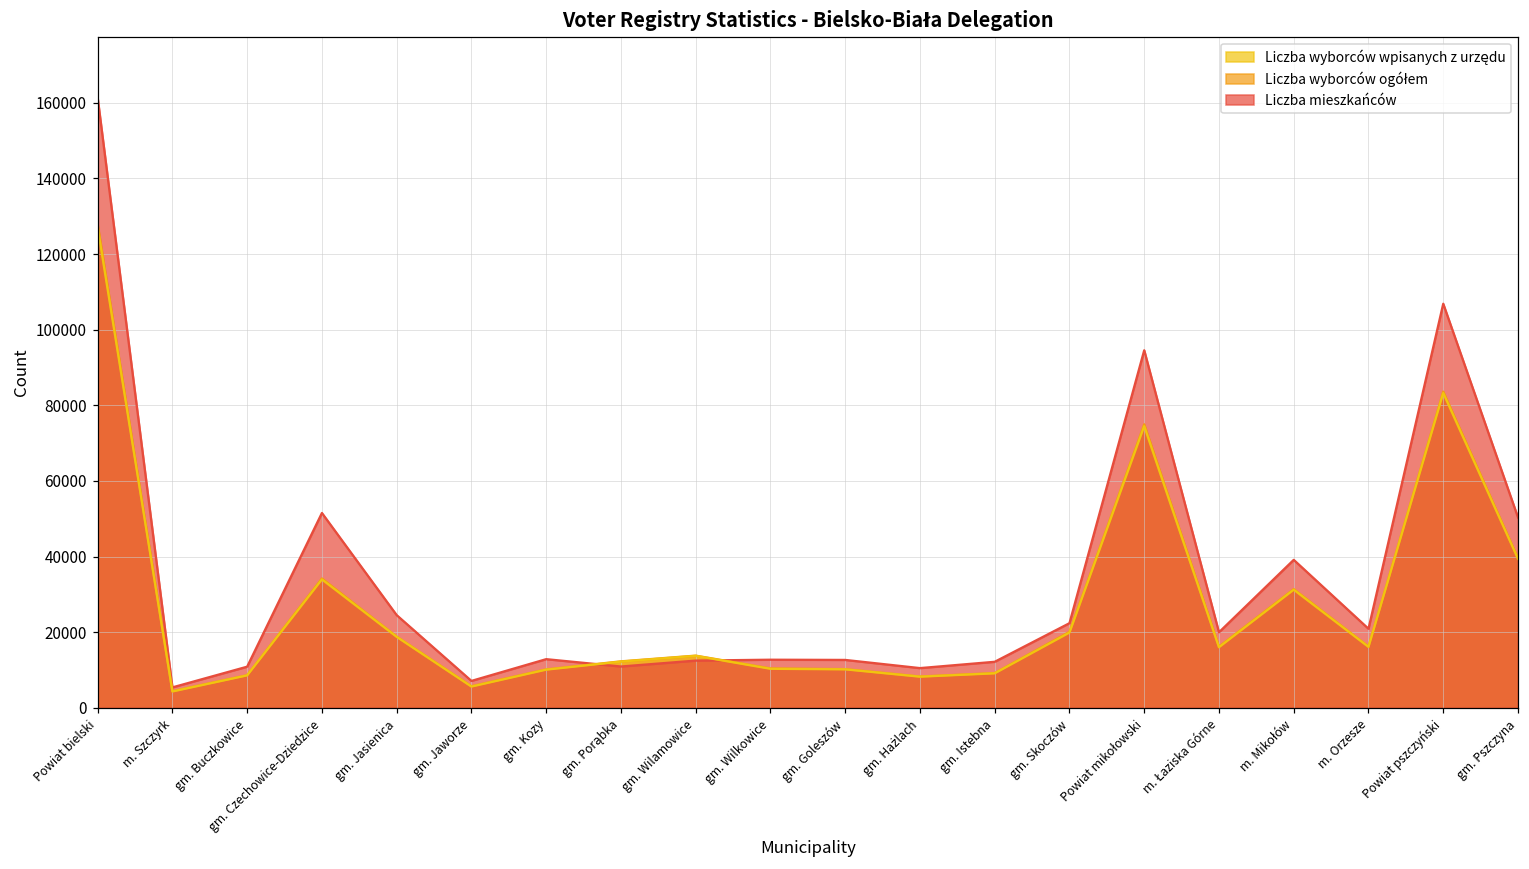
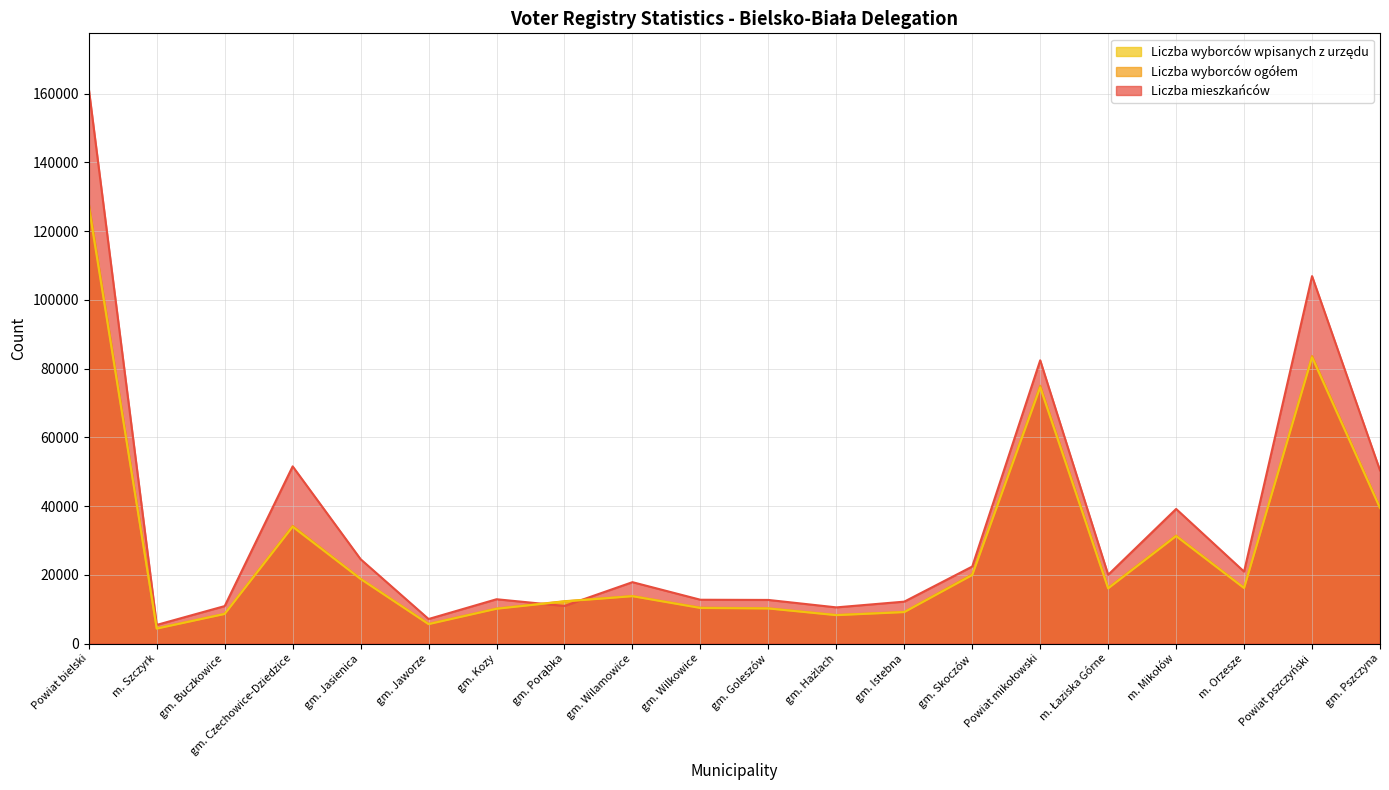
  {
    "Liczba mieszkańców": {
      "Powiat bielski": 161000,
      "m. Szczyrk": 5000,
      "gm. Buczkowice": 11000,
      "gm. Czechowice-Dziedzice": 52000,
      "gm. Jasienica": 25000,
      "gm. Jaworze": 7000,
      "gm. Kozy": 13000,
      "gm. Porąbka": 11000,
-     "gm. Wilamowice": 12000,
+     "gm. Wilamowice": 18000,
      "gm. Wilkowice": 13000,
      "gm. Goleszów": 13000,
      "gm. Hażlach": 11000,
      "gm. Istebna": 12000,
      "gm. Skoczów": 22000,
-     "Powiat mikołowski": 95000,
+     "Powiat mikołowski": 82000,
      "m. Łaziska Górne": 20000,
      "m. Mikołów": 39000,
      "m. Orzesze": 21000,
      "Powiat pszczyński": 107000,
      "gm. Pszczyna": 50000
    }
  }
